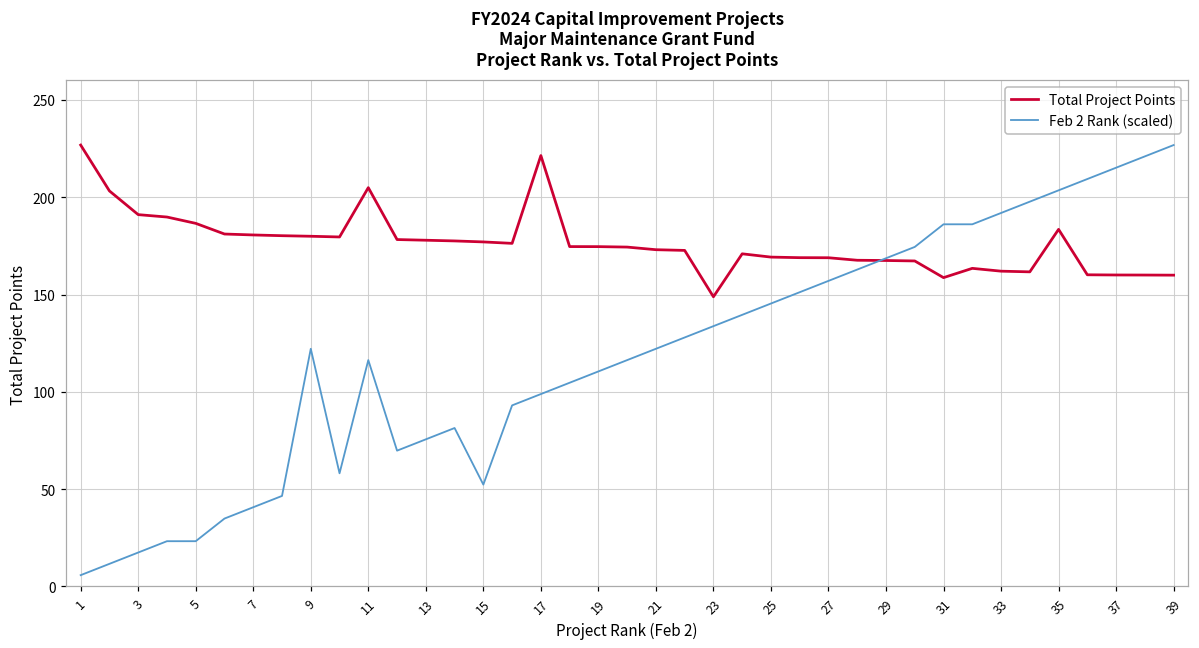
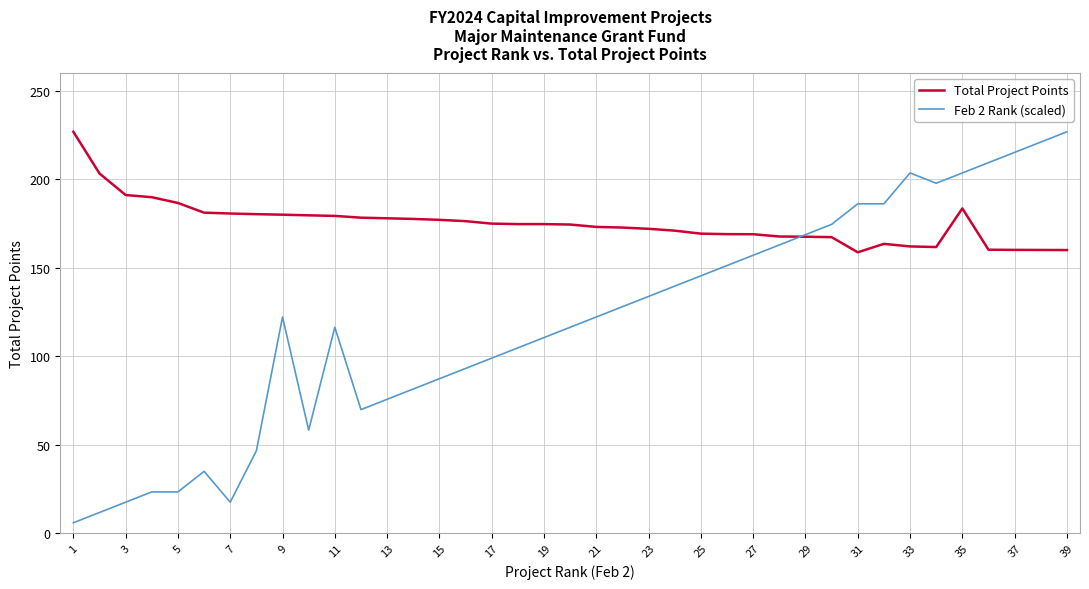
  {
    "Total Project Points": {
      "1": 227,
      "3": 191,
      "5": 187,
      "7": 181,
      "9": 180,
-     "11": 205,
+     "11": 179,
      "13": 178,
      "15": 177,
-     "17": 221,
+     "17": 175,
      "19": 175,
      "21": 173,
-     "23": 149,
+     "23": 172,
      "25": 169,
      "27": 169,
      "31": 159,
      "33": 162,
      "35": 184,
      "37": 160,
      "39": 160
    },
    "Feb 2 Rank (scaled)": {
      "1": 6,
      "3": 17,
      "5": 23,
-     "7": 41,
+     "7": 17,
      "9": 122,
      "11": 116,
      "13": 76,
-     "15": 52,
+     "15": 87,
      "17": 99,
      "19": 111,
      "21": 122,
      "23": 134,
      "25": 145,
      "27": 157,
      "31": 186,
-     "33": 192,
+     "33": 204,
      "35": 204,
      "37": 215,
      "39": 227
    }
  }
